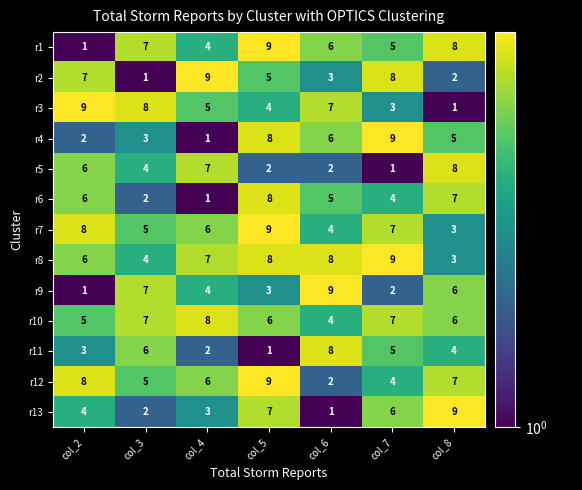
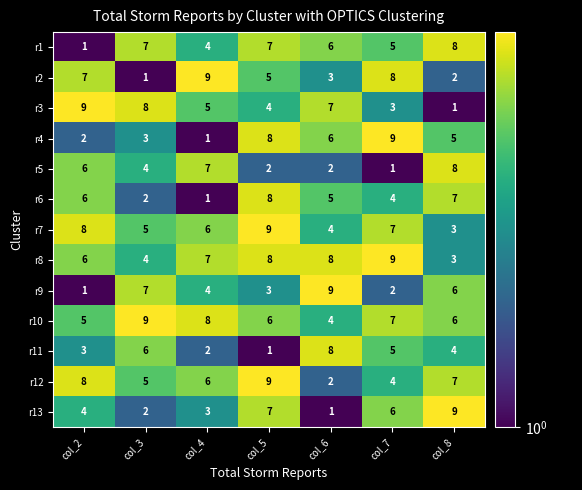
  {
    "r1": {
      "col_2": 1,
      "col_3": 7,
      "col_4": 4,
-     "col_5": 9,
+     "col_5": 7,
      "col_6": 6,
      "col_7": 5,
      "col_8": 8
    },
    "r2": {
      "col_2": 7,
      "col_3": 1,
      "col_4": 9,
      "col_5": 5,
      "col_6": 3,
      "col_7": 8,
      "col_8": 2
    },
    "r3": {
      "col_2": 9,
      "col_3": 8,
      "col_4": 5,
      "col_5": 4,
      "col_6": 7,
      "col_7": 3,
      "col_8": 1
    },
    "r4": {
      "col_2": 2,
      "col_3": 3,
      "col_4": 1,
      "col_5": 8,
      "col_6": 6,
      "col_7": 9,
      "col_8": 5
    },
    "r5": {
      "col_2": 6,
      "col_3": 4,
      "col_4": 7,
      "col_5": 2,
      "col_6": 2,
      "col_7": 1,
      "col_8": 8
    },
    "r6": {
      "col_2": 6,
      "col_3": 2,
      "col_4": 1,
      "col_5": 8,
      "col_6": 5,
      "col_7": 4,
      "col_8": 7
    },
    "r7": {
      "col_2": 8,
      "col_3": 5,
      "col_4": 6,
      "col_5": 9,
      "col_6": 4,
      "col_7": 7,
      "col_8": 3
    },
    "r8": {
      "col_2": 6,
      "col_3": 4,
      "col_4": 7,
      "col_5": 8,
      "col_6": 8,
      "col_7": 9,
      "col_8": 3
    },
    "r9": {
      "col_2": 1,
      "col_3": 7,
      "col_4": 4,
      "col_5": 3,
      "col_6": 9,
      "col_7": 2,
      "col_8": 6
    },
    "r10": {
      "col_2": 5,
-     "col_3": 7,
+     "col_3": 9,
      "col_4": 8,
      "col_5": 6,
      "col_6": 4,
      "col_7": 7,
      "col_8": 6
    },
    "r11": {
      "col_2": 3,
      "col_3": 6,
      "col_4": 2,
      "col_5": 1,
      "col_6": 8,
      "col_7": 5,
      "col_8": 4
    },
    "r12": {
      "col_2": 8,
      "col_3": 5,
      "col_4": 6,
      "col_5": 9,
      "col_6": 2,
      "col_7": 4,
      "col_8": 7
    },
    "r13": {
      "col_2": 4,
      "col_3": 2,
      "col_4": 3,
      "col_5": 7,
      "col_6": 1,
      "col_7": 6,
      "col_8": 9
    }
  }
